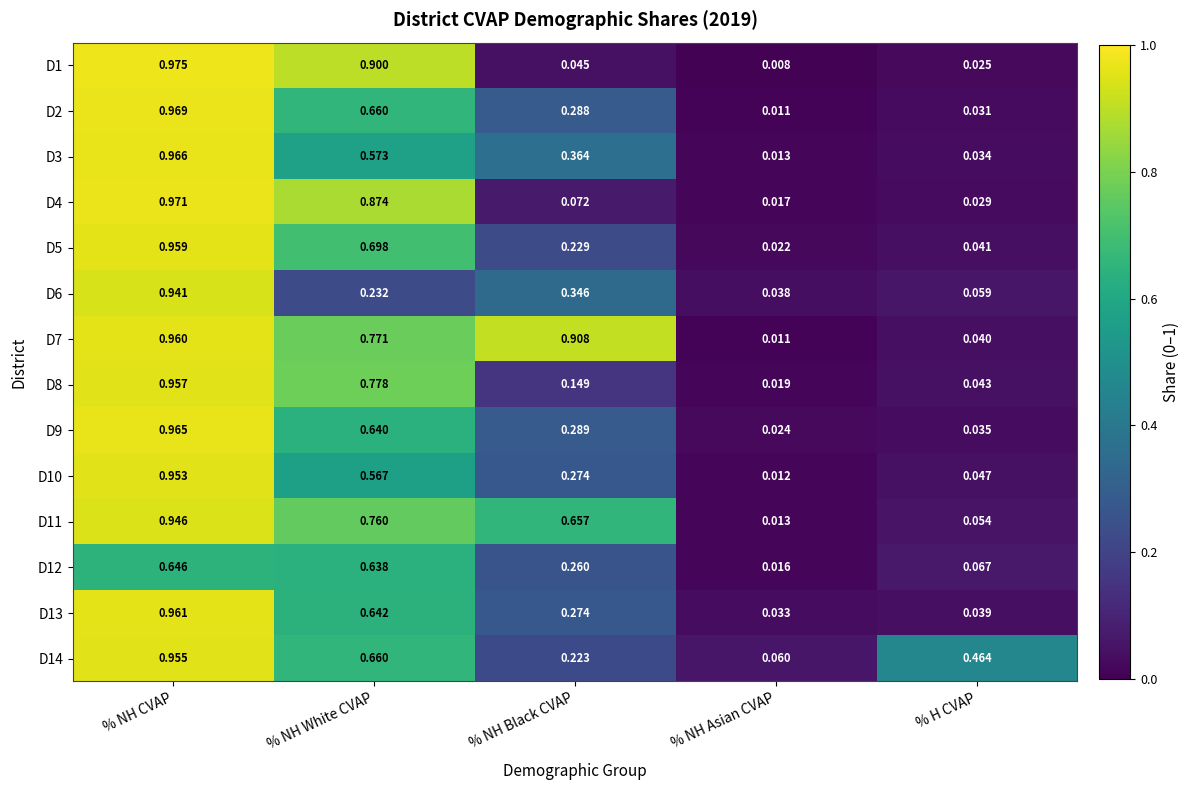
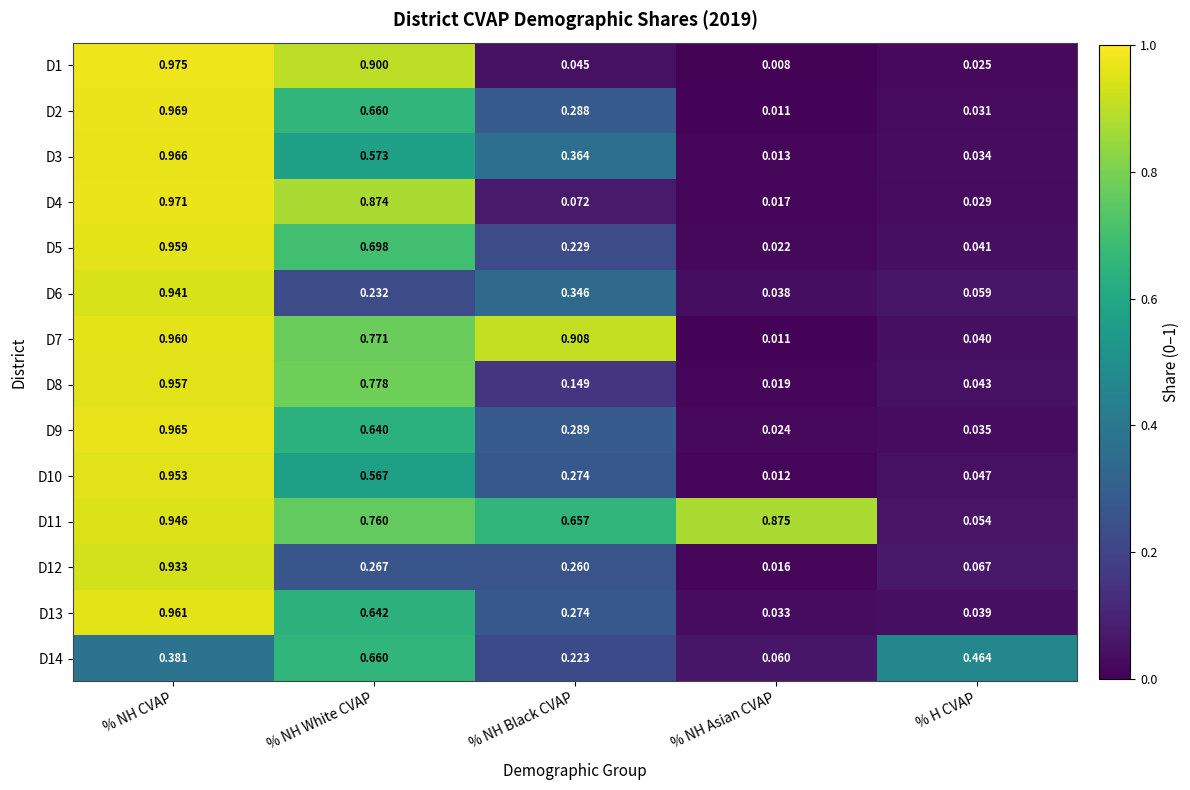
  {
    "D1": {
      "% NH CVAP": 0.975,
      "% NH White CVAP": 0.900,
      "% NH Black CVAP": 0.045,
      "% NH Asian CVAP": 0.008,
      "% H CVAP": 0.025
    },
    "D2": {
      "% NH CVAP": 0.969,
      "% NH White CVAP": 0.660,
      "% NH Black CVAP": 0.288,
      "% NH Asian CVAP": 0.011,
      "% H CVAP": 0.031
    },
    "D3": {
      "% NH CVAP": 0.966,
      "% NH White CVAP": 0.573,
      "% NH Black CVAP": 0.364,
      "% NH Asian CVAP": 0.013,
      "% H CVAP": 0.034
    },
    "D4": {
      "% NH CVAP": 0.971,
      "% NH White CVAP": 0.874,
      "% NH Black CVAP": 0.072,
      "% NH Asian CVAP": 0.017,
      "% H CVAP": 0.029
    },
    "D5": {
      "% NH CVAP": 0.959,
      "% NH White CVAP": 0.698,
      "% NH Black CVAP": 0.229,
      "% NH Asian CVAP": 0.022,
      "% H CVAP": 0.041
    },
    "D6": {
      "% NH CVAP": 0.941,
      "% NH White CVAP": 0.232,
      "% NH Black CVAP": 0.346,
      "% NH Asian CVAP": 0.038,
      "% H CVAP": 0.059
    },
    "D7": {
      "% NH CVAP": 0.960,
      "% NH White CVAP": 0.771,
      "% NH Black CVAP": 0.908,
      "% NH Asian CVAP": 0.011,
      "% H CVAP": 0.040
    },
    "D8": {
      "% NH CVAP": 0.957,
      "% NH White CVAP": 0.778,
      "% NH Black CVAP": 0.149,
      "% NH Asian CVAP": 0.019,
      "% H CVAP": 0.043
    },
    "D9": {
      "% NH CVAP": 0.965,
      "% NH White CVAP": 0.640,
      "% NH Black CVAP": 0.289,
      "% NH Asian CVAP": 0.024,
      "% H CVAP": 0.035
    },
    "D10": {
      "% NH CVAP": 0.953,
      "% NH White CVAP": 0.567,
      "% NH Black CVAP": 0.274,
      "% NH Asian CVAP": 0.012,
      "% H CVAP": 0.047
    },
    "D11": {
      "% NH CVAP": 0.946,
      "% NH White CVAP": 0.760,
      "% NH Black CVAP": 0.657,
-     "% NH Asian CVAP": 0.013,
+     "% NH Asian CVAP": 0.875,
      "% H CVAP": 0.054
    },
    "D12": {
-     "% NH CVAP": 0.646,
-     "% NH White CVAP": 0.638,
+     "% NH CVAP": 0.933,
+     "% NH White CVAP": 0.267,
      "% NH Black CVAP": 0.260,
      "% NH Asian CVAP": 0.016,
      "% H CVAP": 0.067
    },
    "D13": {
      "% NH CVAP": 0.961,
      "% NH White CVAP": 0.642,
      "% NH Black CVAP": 0.274,
      "% NH Asian CVAP": 0.033,
      "% H CVAP": 0.039
    },
    "D14": {
-     "% NH CVAP": 0.955,
+     "% NH CVAP": 0.381,
      "% NH White CVAP": 0.660,
      "% NH Black CVAP": 0.223,
      "% NH Asian CVAP": 0.060,
      "% H CVAP": 0.464
    }
  }
